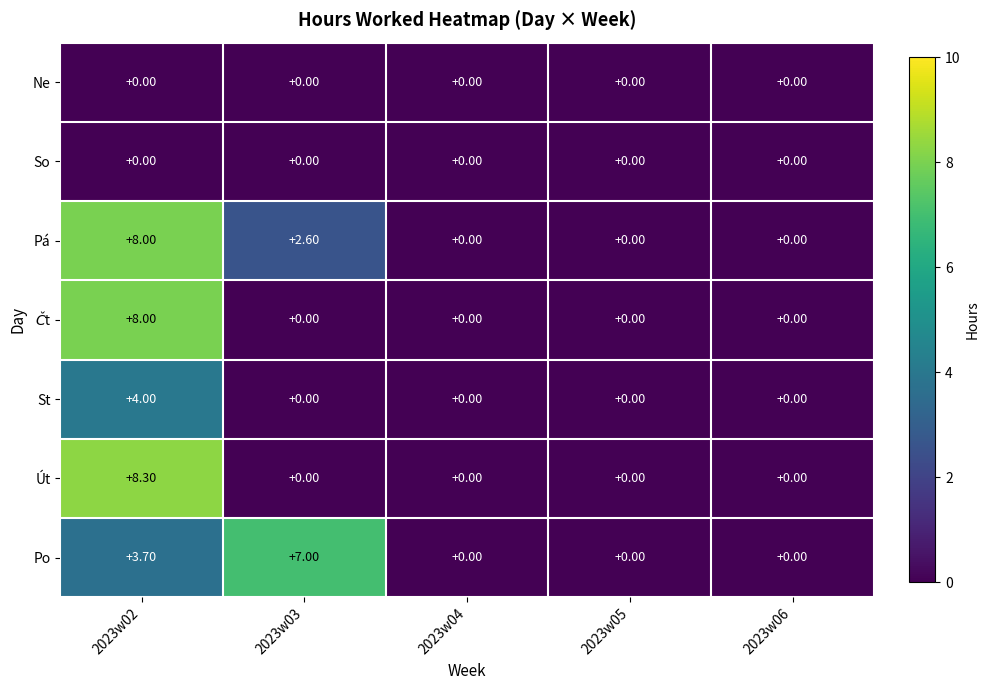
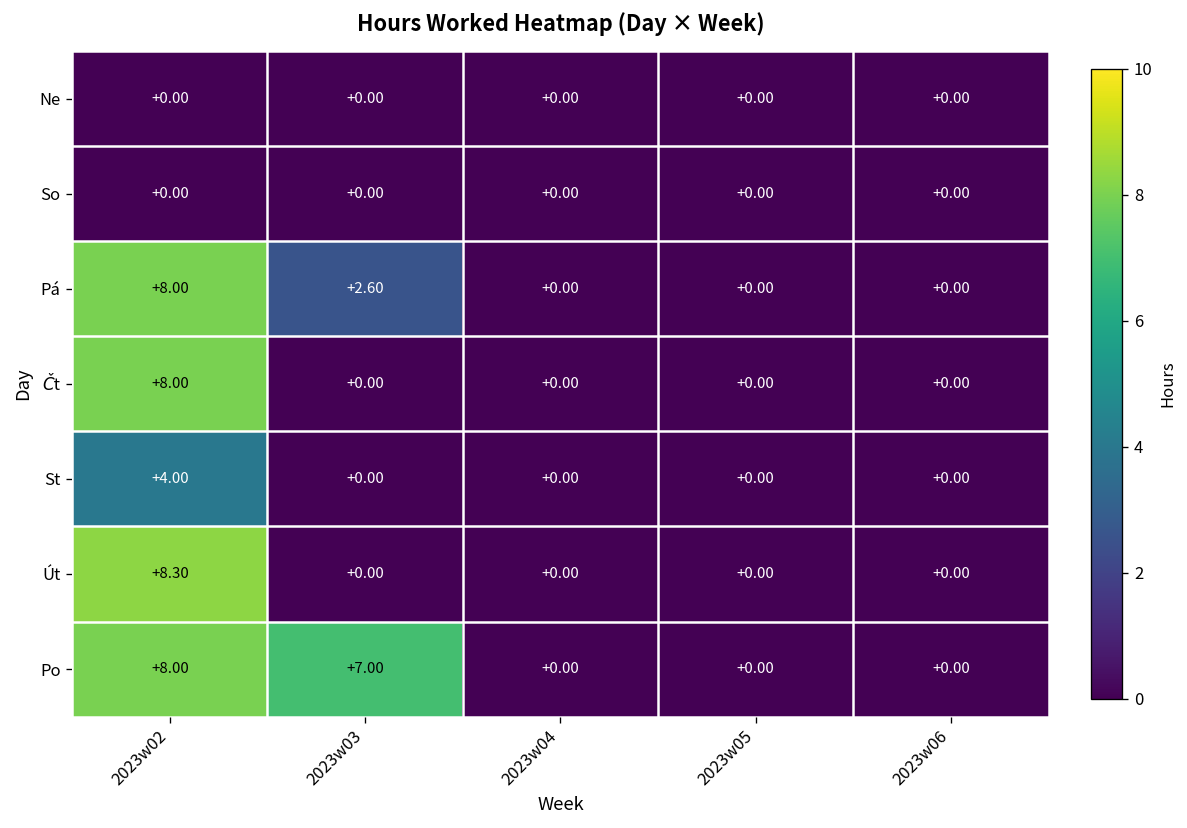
  {
    "Ne": {
      "2023w02": "+0.00",
      "2023w03": "+0.00",
      "2023w04": "+0.00",
      "2023w05": "+0.00",
      "2023w06": "+0.00"
    },
    "So": {
      "2023w02": "+0.00",
      "2023w03": "+0.00",
      "2023w04": "+0.00",
      "2023w05": "+0.00",
      "2023w06": "+0.00"
    },
    "Pá": {
      "2023w02": "+8.00",
      "2023w03": "+2.60",
      "2023w04": "+0.00",
      "2023w05": "+0.00",
      "2023w06": "+0.00"
    },
    "Čt": {
      "2023w02": "+8.00",
      "2023w03": "+0.00",
      "2023w04": "+0.00",
      "2023w05": "+0.00",
      "2023w06": "+0.00"
    },
    "St": {
      "2023w02": "+4.00",
      "2023w03": "+0.00",
      "2023w04": "+0.00",
      "2023w05": "+0.00",
      "2023w06": "+0.00"
    },
    "Út": {
      "2023w02": "+8.30",
      "2023w03": "+0.00",
      "2023w04": "+0.00",
      "2023w05": "+0.00",
      "2023w06": "+0.00"
    },
    "Po": {
-     "2023w02": "+3.70",
+     "2023w02": "+8.00",
      "2023w03": "+7.00",
      "2023w04": "+0.00",
      "2023w05": "+0.00",
      "2023w06": "+0.00"
    }
  }
